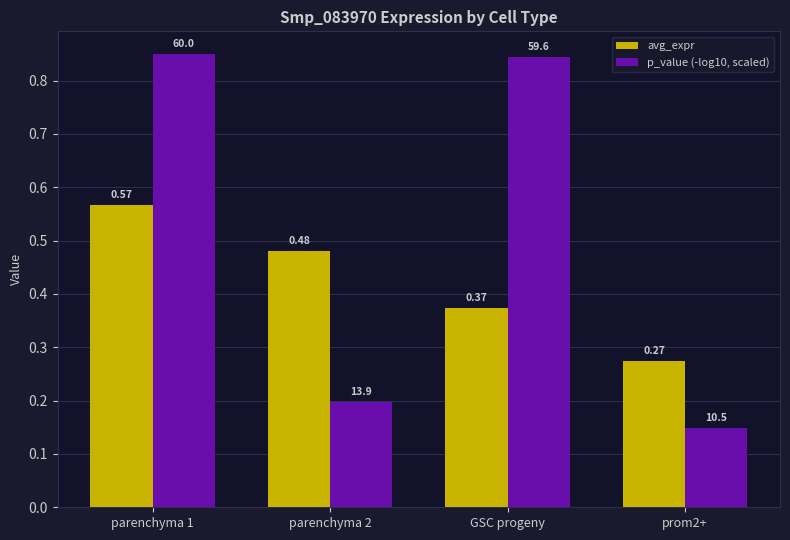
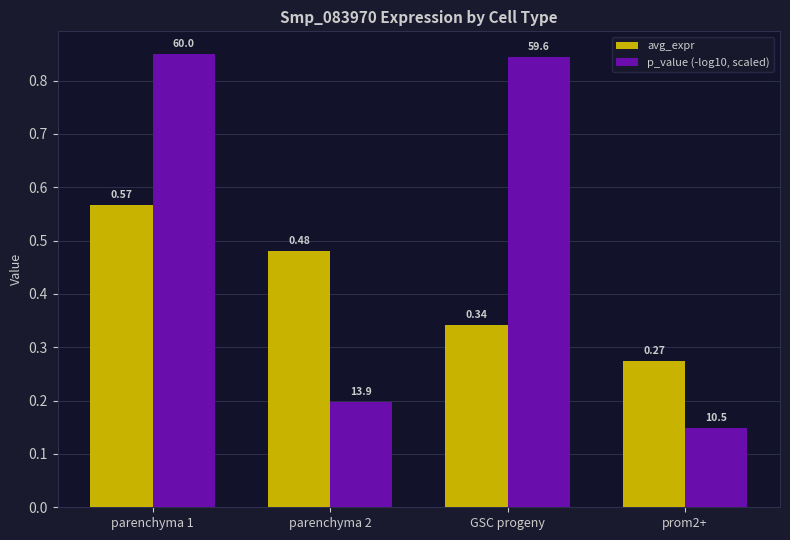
  {
    "avg_expr": {
      "parenchyma 1": 0.57,
      "parenchyma 2": 0.48,
-     "GSC progeny": 0.37,
+     "GSC progeny": 0.34,
      "prom2+": 0.27
    }
  }
